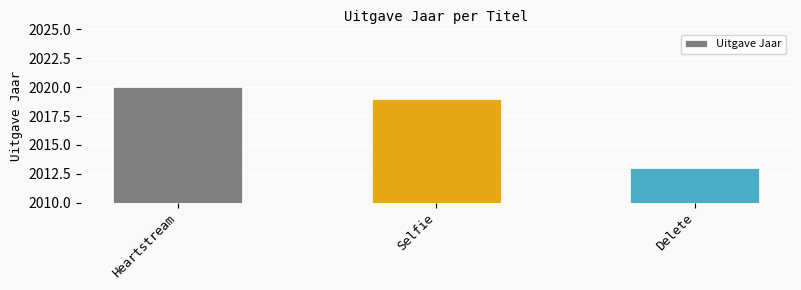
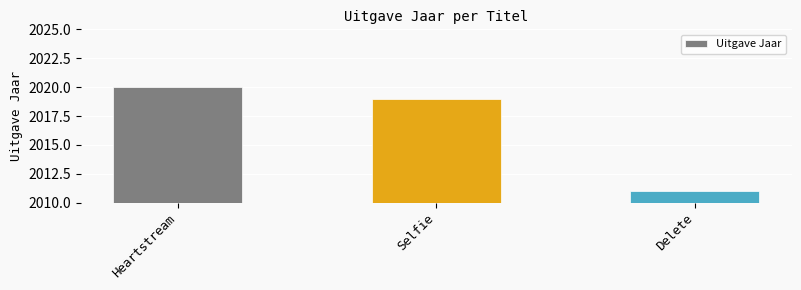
  {
    "Heartstream": 2020,
    "Selfie": 2019,
-   "Delete": 2013
+   "Delete": 2011
  }
